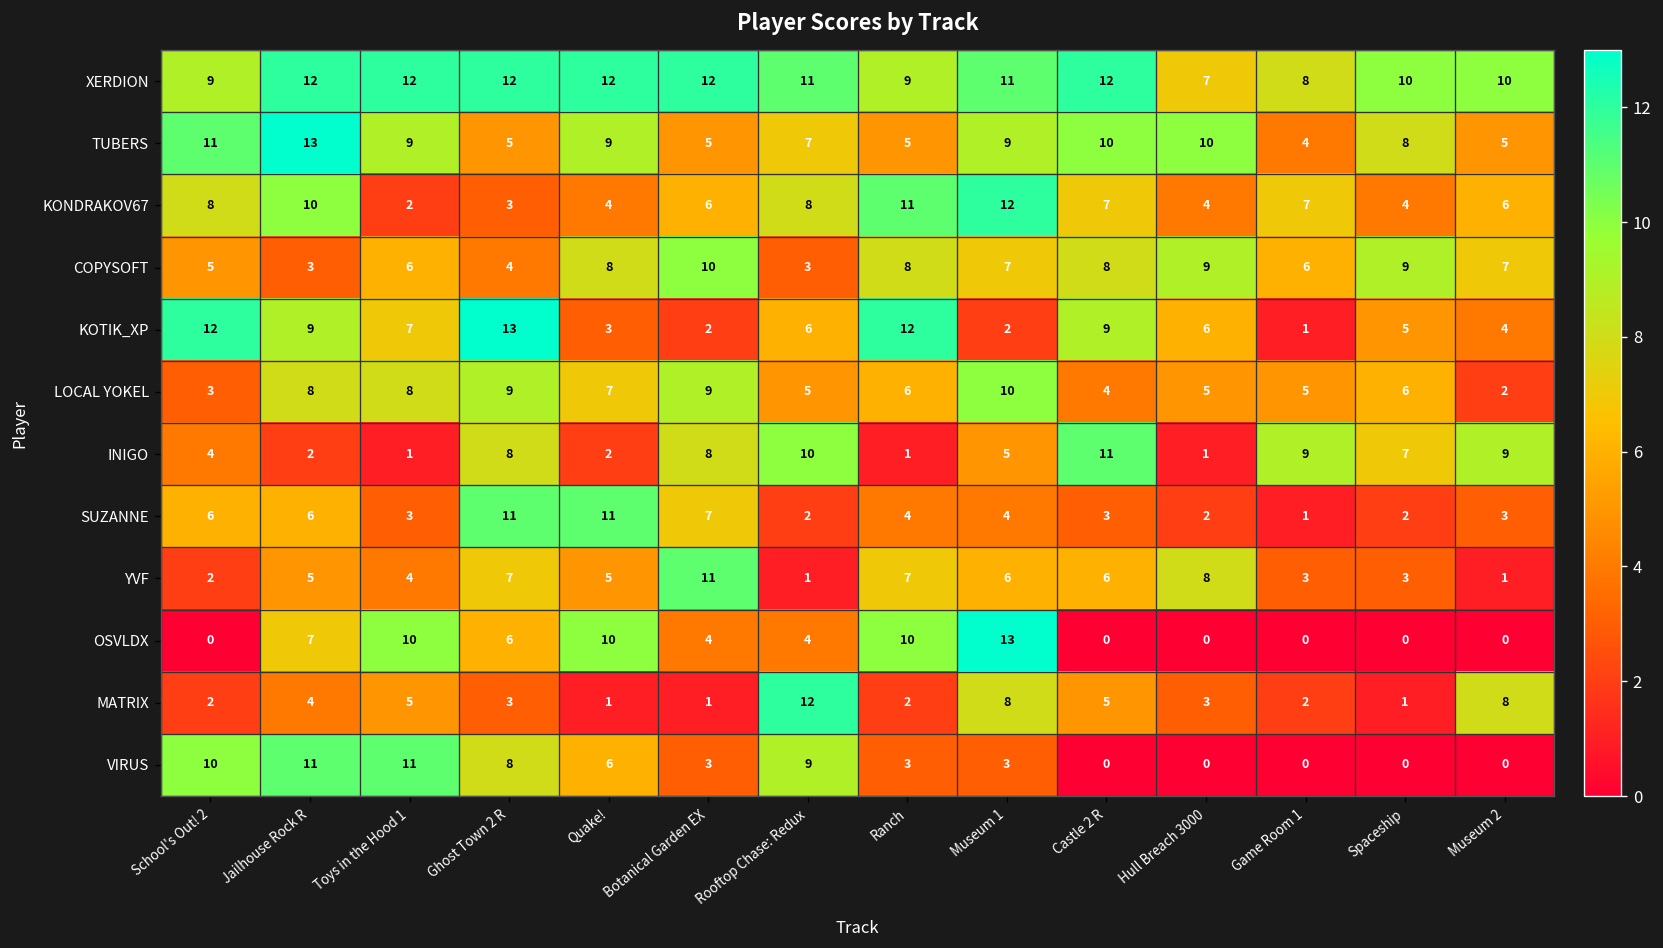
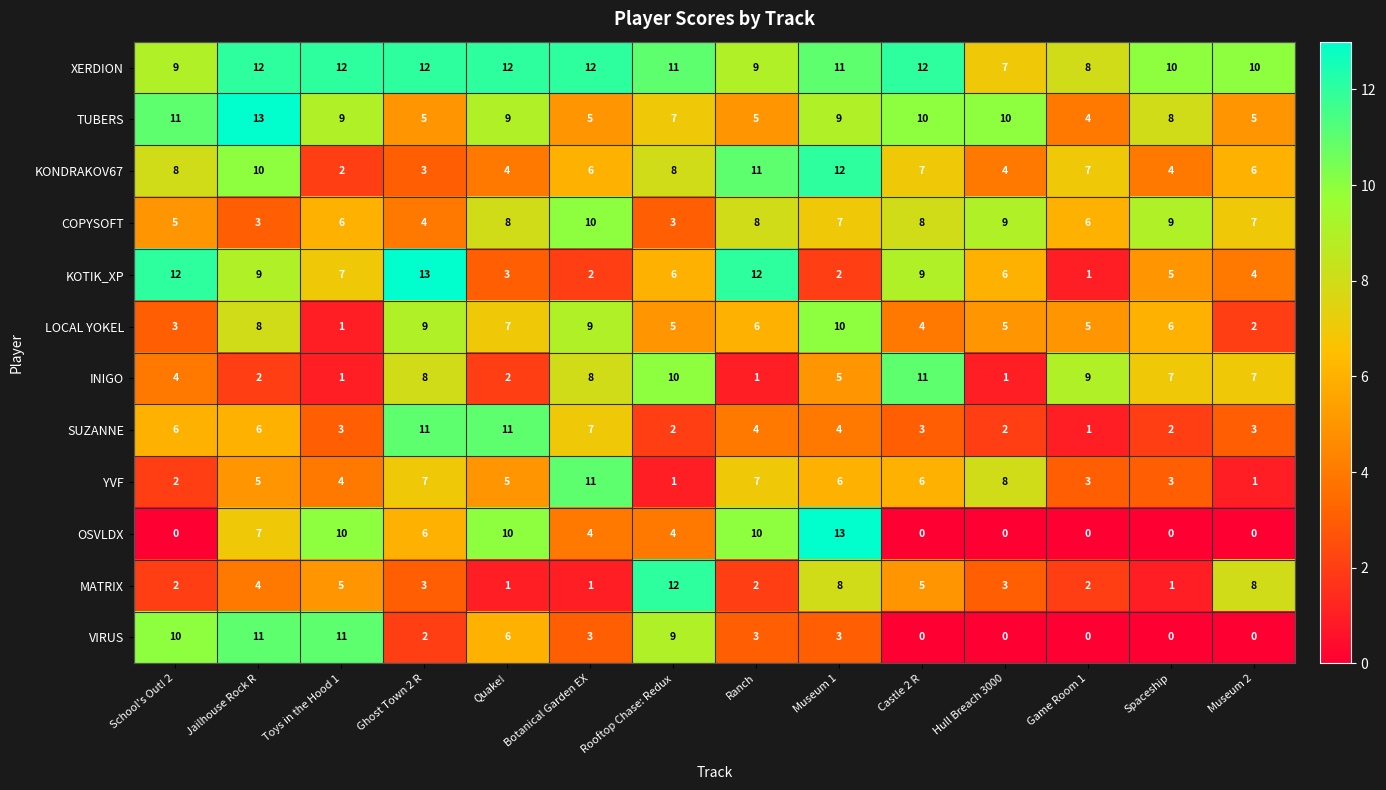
  {
    "XERDION": {
      "School's Out! 2": 9,
      "Jailhouse Rock R": 12,
      "Toys in the Hood 1": 12,
      "Ghost Town 2 R": 12,
      "Quake!": 12,
      "Botanical Garden EX": 12,
      "Rooftop Chase: Redux": 11,
      "Ranch": 9,
      "Museum 1": 11,
      "Castle 2 R": 12,
      "Hull Breach 3000": 7,
      "Game Room 1": 8,
      "Spaceship": 10,
      "Museum 2": 10
    },
    "TUBERS": {
      "School's Out! 2": 11,
      "Jailhouse Rock R": 13,
      "Toys in the Hood 1": 9,
      "Ghost Town 2 R": 5,
      "Quake!": 9,
      "Botanical Garden EX": 5,
      "Rooftop Chase: Redux": 7,
      "Ranch": 5,
      "Museum 1": 9,
      "Castle 2 R": 10,
      "Hull Breach 3000": 10,
      "Game Room 1": 4,
      "Spaceship": 8,
      "Museum 2": 5
    },
    "KONDRAKOV67": {
      "School's Out! 2": 8,
      "Jailhouse Rock R": 10,
      "Toys in the Hood 1": 2,
      "Ghost Town 2 R": 3,
      "Quake!": 4,
      "Botanical Garden EX": 6,
      "Rooftop Chase: Redux": 8,
      "Ranch": 11,
      "Museum 1": 12,
      "Castle 2 R": 7,
      "Hull Breach 3000": 4,
      "Game Room 1": 7,
      "Spaceship": 4,
      "Museum 2": 6
    },
    "COPYSOFT": {
      "School's Out! 2": 5,
      "Jailhouse Rock R": 3,
      "Toys in the Hood 1": 6,
      "Ghost Town 2 R": 4,
      "Quake!": 8,
      "Botanical Garden EX": 10,
      "Rooftop Chase: Redux": 3,
      "Ranch": 8,
      "Museum 1": 7,
      "Castle 2 R": 8,
      "Hull Breach 3000": 9,
      "Game Room 1": 6,
      "Spaceship": 9,
      "Museum 2": 7
    },
    "KOTIK_XP": {
      "School's Out! 2": 12,
      "Jailhouse Rock R": 9,
      "Toys in the Hood 1": 7,
      "Ghost Town 2 R": 13,
      "Quake!": 3,
      "Botanical Garden EX": 2,
      "Rooftop Chase: Redux": 6,
      "Ranch": 12,
      "Museum 1": 2,
      "Castle 2 R": 9,
      "Hull Breach 3000": 6,
      "Game Room 1": 1,
      "Spaceship": 5,
      "Museum 2": 4
    },
    "LOCAL YOKEL": {
      "School's Out! 2": 3,
      "Jailhouse Rock R": 8,
-     "Toys in the Hood 1": 8,
+     "Toys in the Hood 1": 1,
      "Ghost Town 2 R": 9,
      "Quake!": 7,
      "Botanical Garden EX": 9,
      "Rooftop Chase: Redux": 5,
      "Ranch": 6,
      "Museum 1": 10,
      "Castle 2 R": 4,
      "Hull Breach 3000": 5,
      "Game Room 1": 5,
      "Spaceship": 6,
      "Museum 2": 2
    },
    "INIGO": {
      "School's Out! 2": 4,
      "Jailhouse Rock R": 2,
      "Toys in the Hood 1": 1,
      "Ghost Town 2 R": 8,
      "Quake!": 2,
      "Botanical Garden EX": 8,
      "Rooftop Chase: Redux": 10,
      "Ranch": 1,
      "Museum 1": 5,
      "Castle 2 R": 11,
      "Hull Breach 3000": 1,
      "Game Room 1": 9,
      "Spaceship": 7,
-     "Museum 2": 9
+     "Museum 2": 7
    },
    "SUZANNE": {
      "School's Out! 2": 6,
      "Jailhouse Rock R": 6,
      "Toys in the Hood 1": 3,
      "Ghost Town 2 R": 11,
      "Quake!": 11,
      "Botanical Garden EX": 7,
      "Rooftop Chase: Redux": 2,
      "Ranch": 4,
      "Museum 1": 4,
      "Castle 2 R": 3,
      "Hull Breach 3000": 2,
      "Game Room 1": 1,
      "Spaceship": 2,
      "Museum 2": 3
    },
    "YVF": {
      "School's Out! 2": 2,
      "Jailhouse Rock R": 5,
      "Toys in the Hood 1": 4,
      "Ghost Town 2 R": 7,
      "Quake!": 5,
      "Botanical Garden EX": 11,
      "Rooftop Chase: Redux": 1,
      "Ranch": 7,
      "Museum 1": 6,
      "Castle 2 R": 6,
      "Hull Breach 3000": 8,
      "Game Room 1": 3,
      "Spaceship": 3,
      "Museum 2": 1
    },
    "OSVLDX": {
      "School's Out! 2": 0,
      "Jailhouse Rock R": 7,
      "Toys in the Hood 1": 10,
      "Ghost Town 2 R": 6,
      "Quake!": 10,
      "Botanical Garden EX": 4,
      "Rooftop Chase: Redux": 4,
      "Ranch": 10,
      "Museum 1": 13,
      "Castle 2 R": 0,
      "Hull Breach 3000": 0,
      "Game Room 1": 0,
      "Spaceship": 0,
      "Museum 2": 0
    },
    "MATRIX": {
      "School's Out! 2": 2,
      "Jailhouse Rock R": 4,
      "Toys in the Hood 1": 5,
      "Ghost Town 2 R": 3,
      "Quake!": 1,
      "Botanical Garden EX": 1,
      "Rooftop Chase: Redux": 12,
      "Ranch": 2,
      "Museum 1": 8,
      "Castle 2 R": 5,
      "Hull Breach 3000": 3,
      "Game Room 1": 2,
      "Spaceship": 1,
      "Museum 2": 8
    },
    "VIRUS": {
      "School's Out! 2": 10,
      "Jailhouse Rock R": 11,
      "Toys in the Hood 1": 11,
-     "Ghost Town 2 R": 8,
+     "Ghost Town 2 R": 2,
      "Quake!": 6,
      "Botanical Garden EX": 3,
      "Rooftop Chase: Redux": 9,
      "Ranch": 3,
      "Museum 1": 3,
      "Castle 2 R": 0,
      "Hull Breach 3000": 0,
      "Game Room 1": 0,
      "Spaceship": 0,
      "Museum 2": 0
    }
  }
